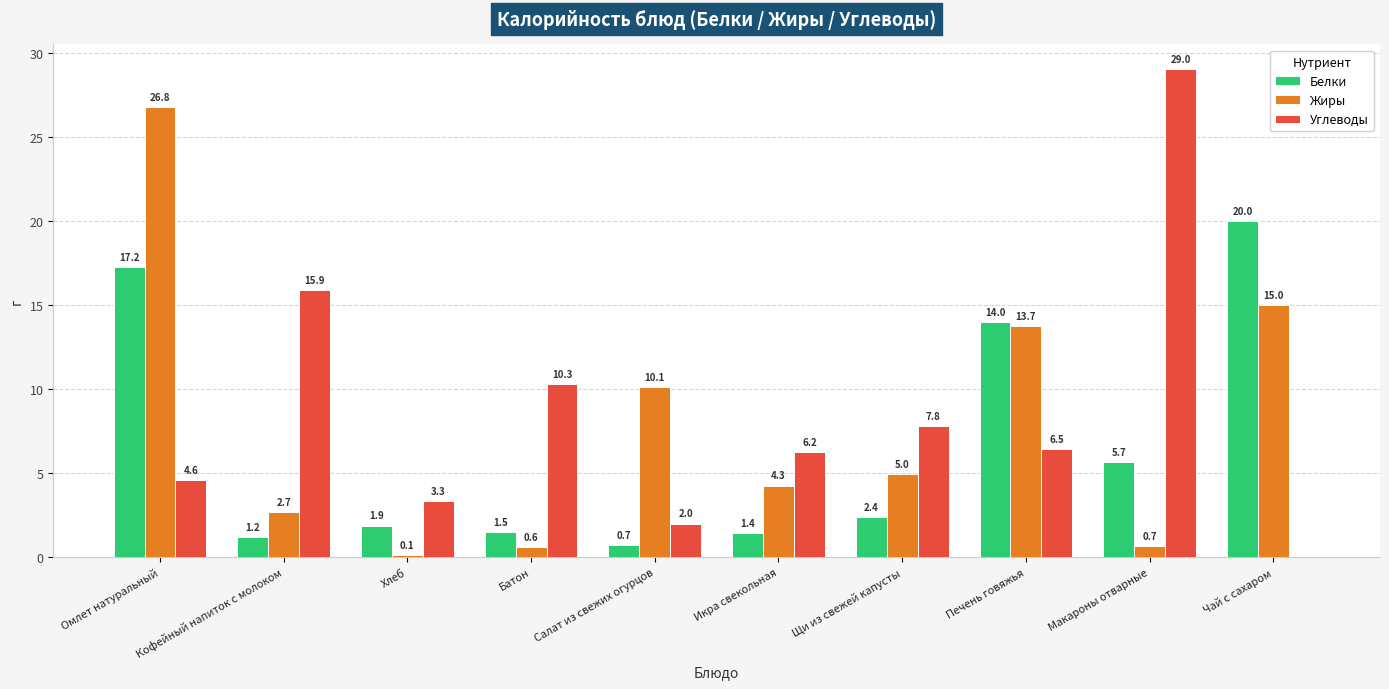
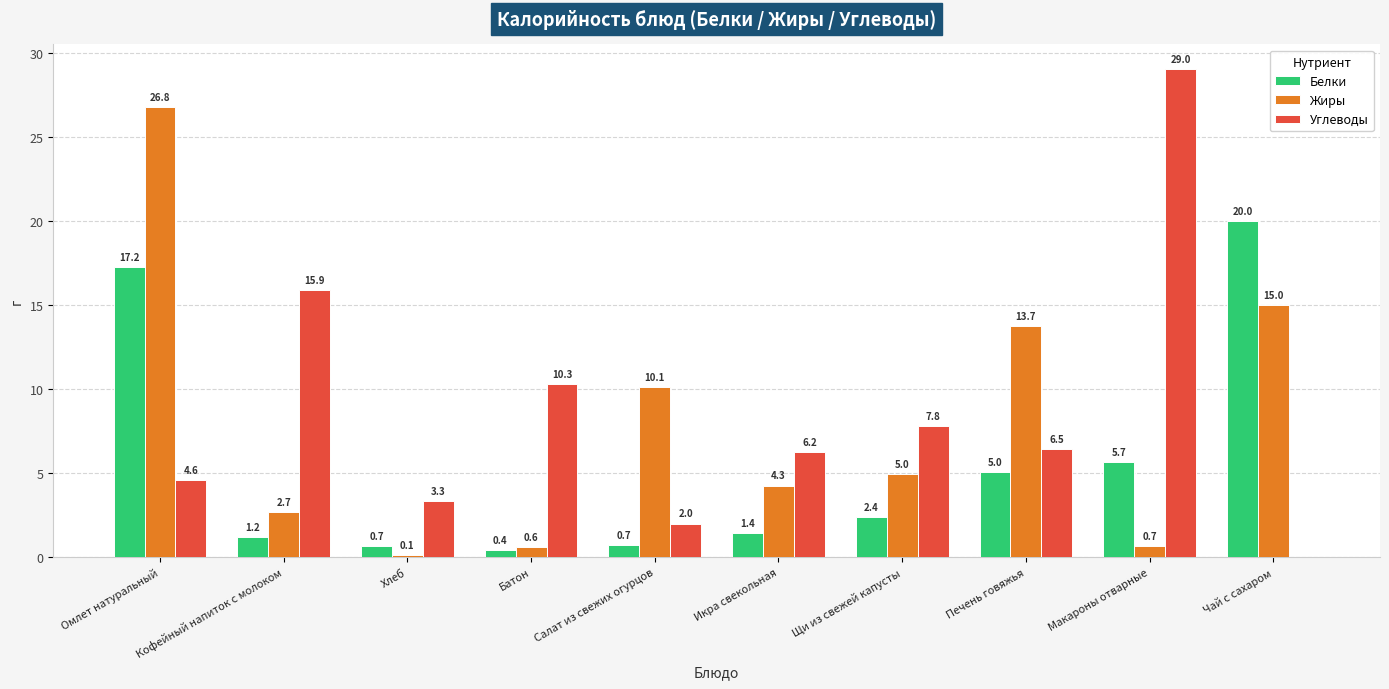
  {
    "Белки": {
      "Омлет натуральный": 17.2,
      "Кофейный напиток с молоком": 1.2,
-     "Хлеб": 1.9,
-     "Батон": 1.5,
+     "Хлеб": 0.7,
+     "Батон": 0.4,
      "Салат из свежих огурцов": 0.7,
      "Икра свекольная": 1.4,
      "Щи из свежей капусты": 2.4,
-     "Печень говяжья": 14.0,
+     "Печень говяжья": 5.0,
      "Макароны отварные": 5.7,
      "Чай с сахаром": 20.0
    }
  }
